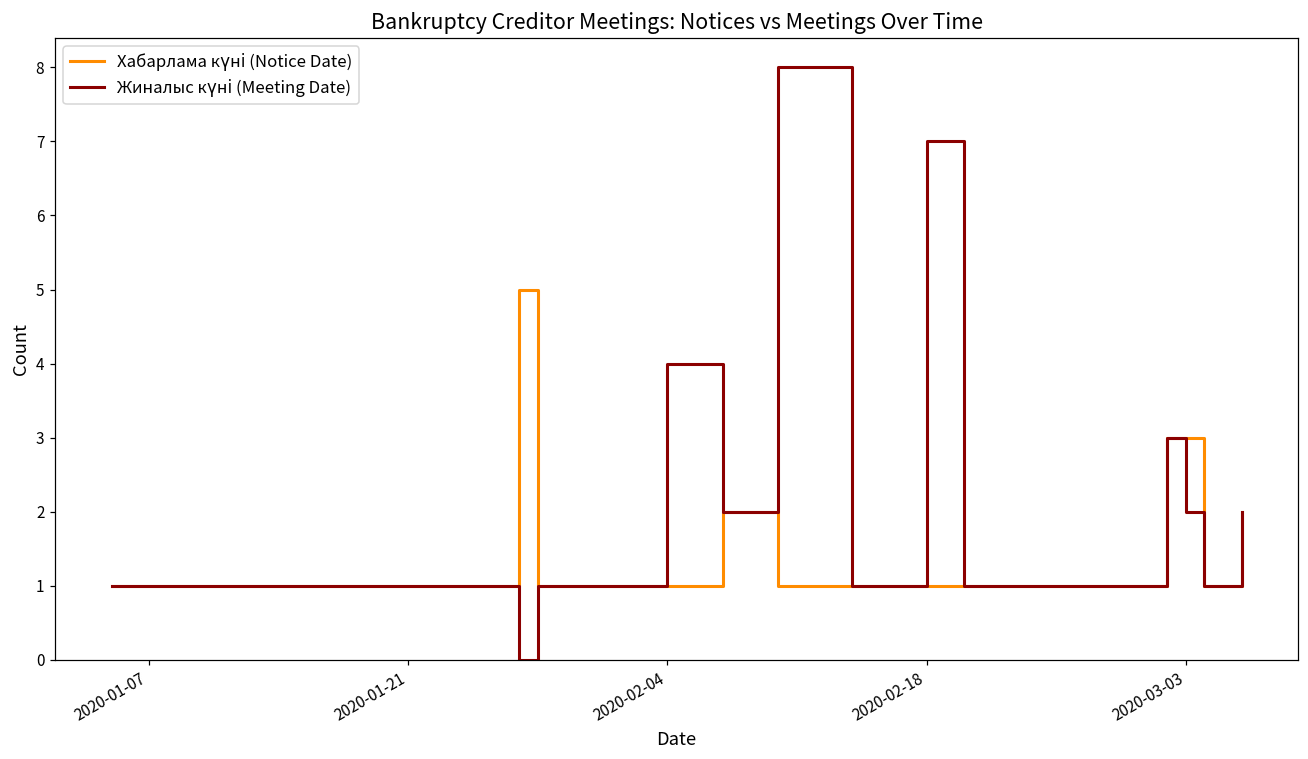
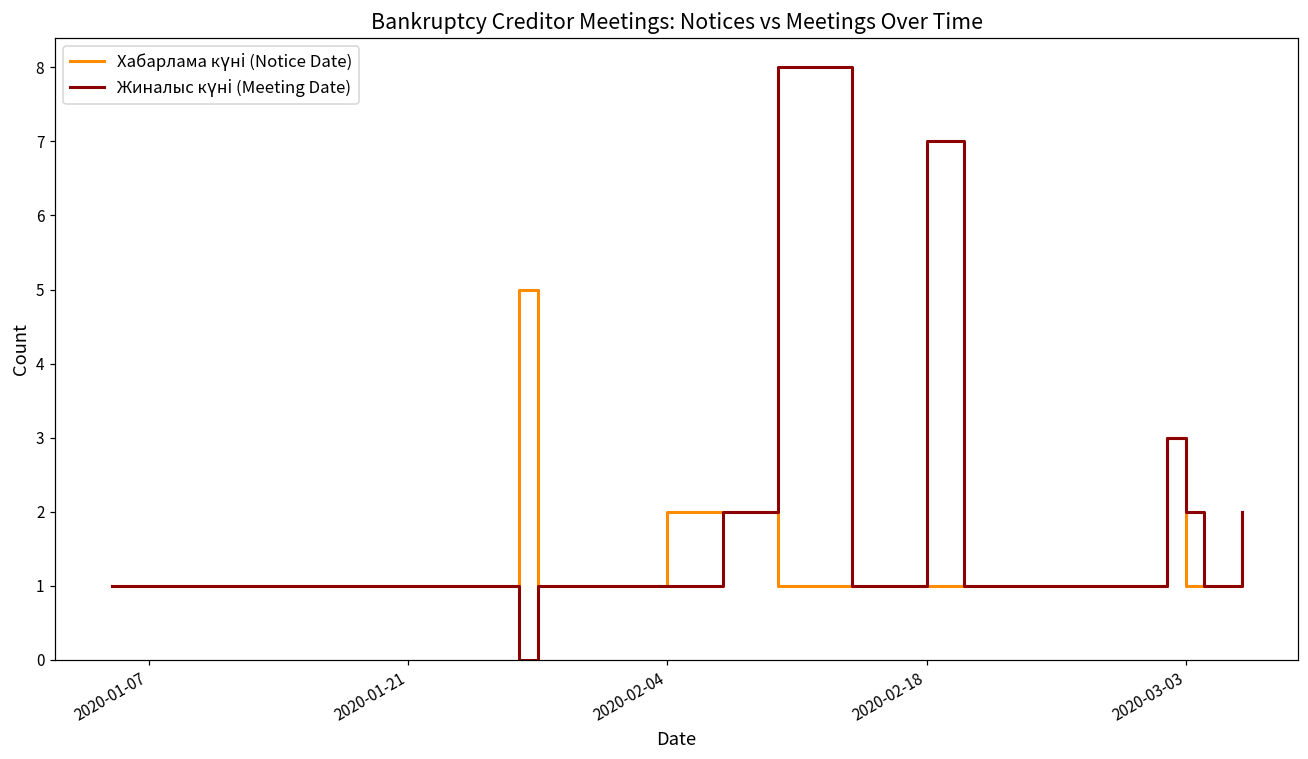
  {
    "Хабарлама күні (Notice Date)": {
-     "2020-02-04": 1,
+     "2020-02-04": 2,
      "2020-02-18": 1,
-     "2020-03-03": 3
+     "2020-03-03": 1
    },
    "Жиналыс күні (Meeting Date)": {
-     "2020-02-04": 4,
+     "2020-02-04": 1,
      "2020-02-18": 7,
      "2020-03-03": 2
    }
  }
